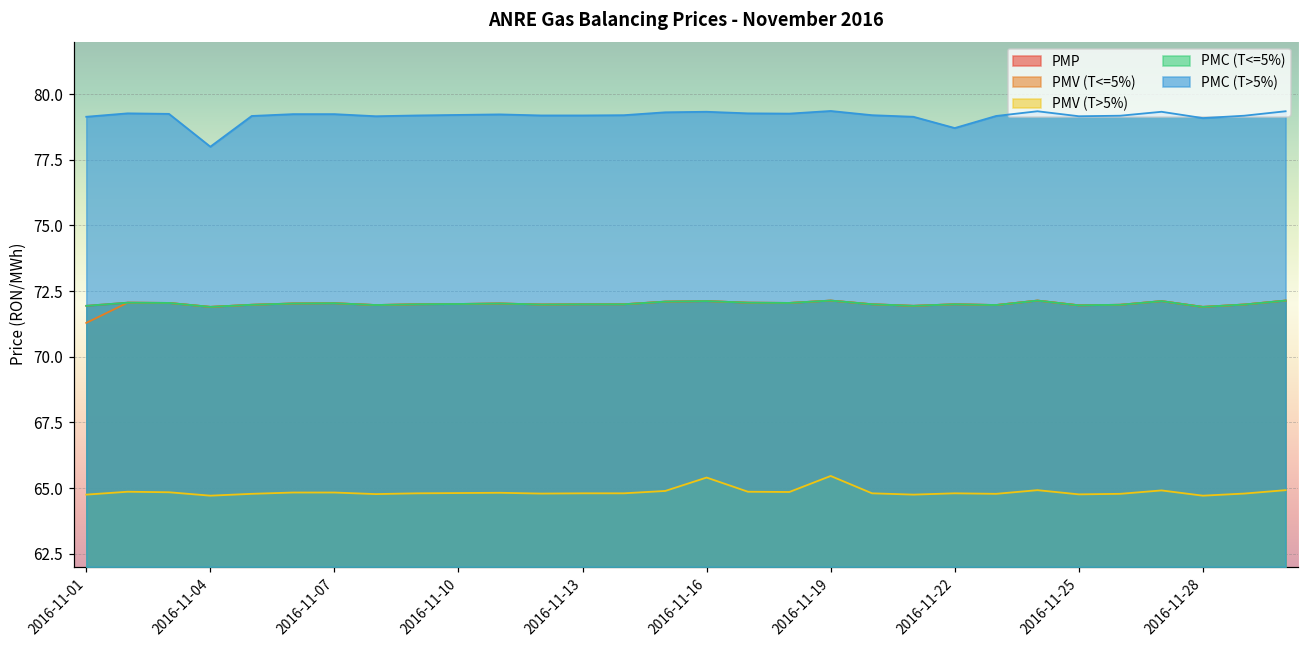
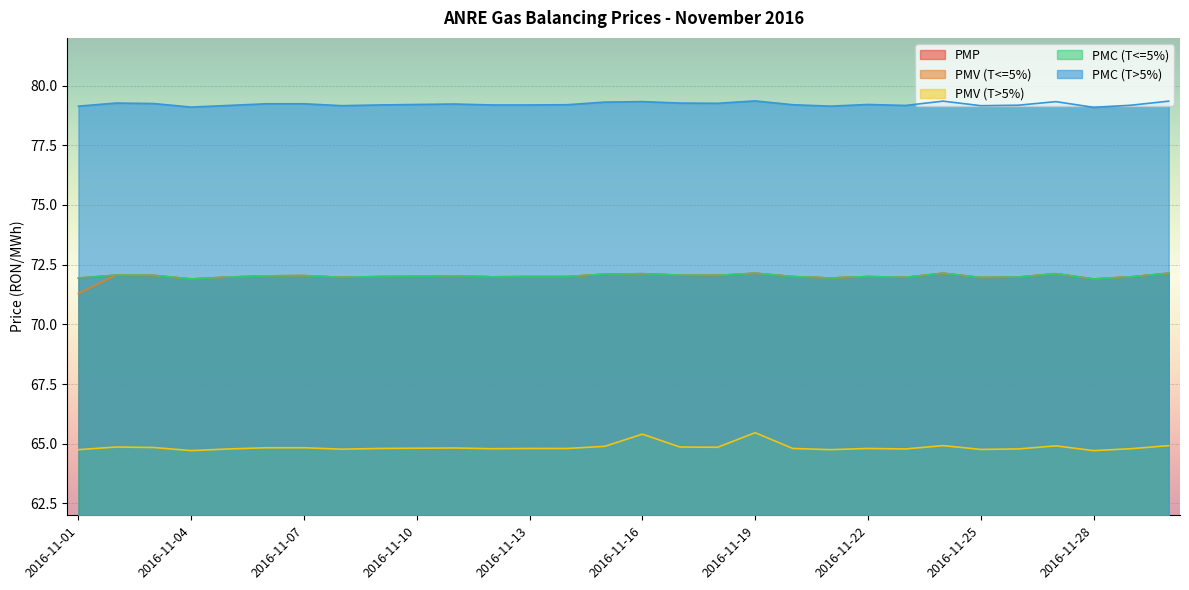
  {
    "PMC (T<=5%)": {
      "2016-11-01": 71.9
    },
    "PMV (T<=5%)": {
      "2016-11-01": 71.3
    },
    "PMV (T>5%)": {
      "2016-11-01": 64.8,
      "2016-11-04": 64.7,
      "2016-11-07": 64.8,
      "2016-11-10": 64.8,
      "2016-11-13": 64.8,
      "2016-11-16": 65.4,
      "2016-11-19": 65.5,
      "2016-11-22": 64.8,
      "2016-11-25": 64.8,
      "2016-11-28": 64.7
    },
    "PMC (T>5%)": {
      "2016-11-01": 79.1,
-     "2016-11-04": 78.0,
+     "2016-11-04": 79.1,
      "2016-11-07": 79.2,
      "2016-11-10": 79.2,
      "2016-11-13": 79.2,
      "2016-11-16": 79.3,
      "2016-11-19": 79.4,
-     "2016-11-22": 78.7,
+     "2016-11-22": 79.2,
      "2016-11-25": 79.2,
      "2016-11-28": 79.1
    }
  }
